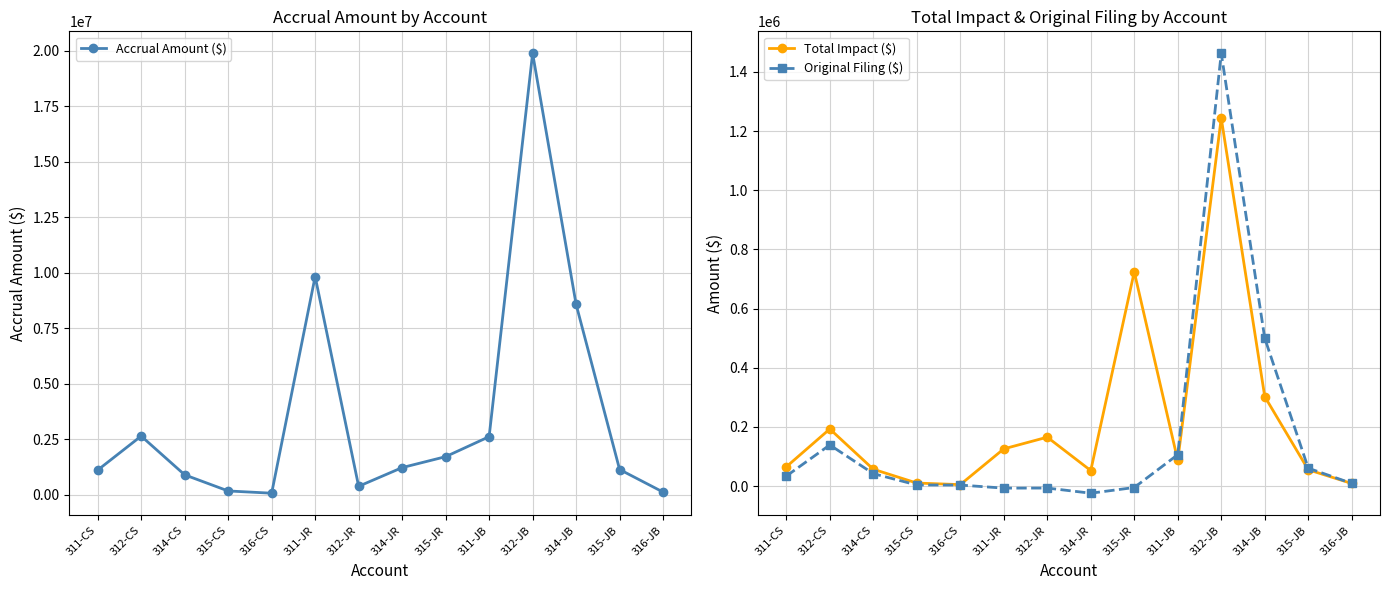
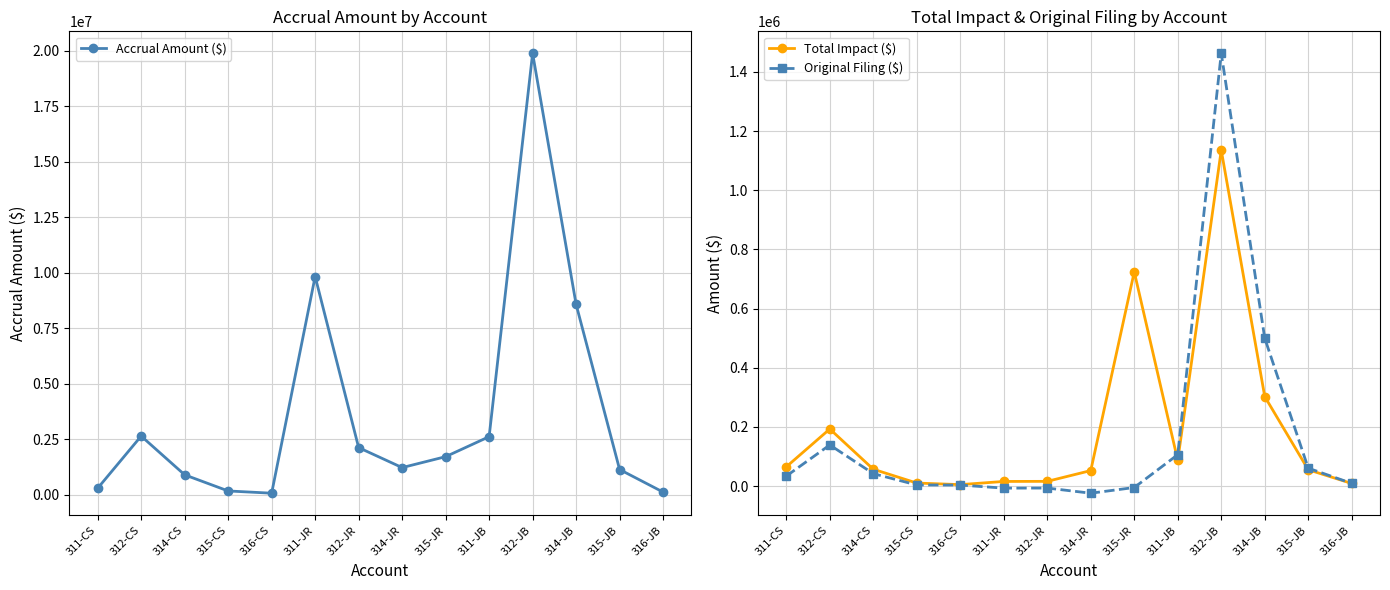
  {
    "Accrual Amount by Account": {
-     "311-CS": 1100000,
+     "311-CS": 300000,
      "312-CS": 2600000,
      "314-CS": 900000,
      "315-CS": 200000,
      "316-CS": 100000,
      "311-JR": 9800000,
-     "312-JR": 400000,
+     "312-JR": 2100000,
      "314-JR": 1200000,
      "315-JR": 1700000,
      "311-JB": 2600000,
      "312-JB": 19900000,
      "314-JB": 8600000,
      "315-JB": 1100000,
      "316-JB": 100000
    },
    "Total Impact & Original Filing by Account": {
      "Total Impact ($)": {
        "311-CS": 70000,
        "312-CS": 190000,
        "314-CS": 60000,
-       "311-JR": 130000,
-       "312-JR": 170000,
+       "311-JR": 20000,
+       "312-JR": 20000,
        "314-JR": 50000,
        "315-JR": 720000,
        "311-JB": 90000,
-       "312-JB": 1240000,
+       "312-JB": 1140000,
        "314-JB": 300000
      },
      "Original Filing ($)": {
        "311-CS": 30000,
        "312-CS": 140000,
        "314-CS": 40000,
        "311-JR": -10000,
        "312-JR": -10000,
        "314-JR": -20000,
        "315-JR": 0,
        "311-JB": 110000,
        "312-JB": 1460000,
        "314-JB": 500000
      }
    }
  }
